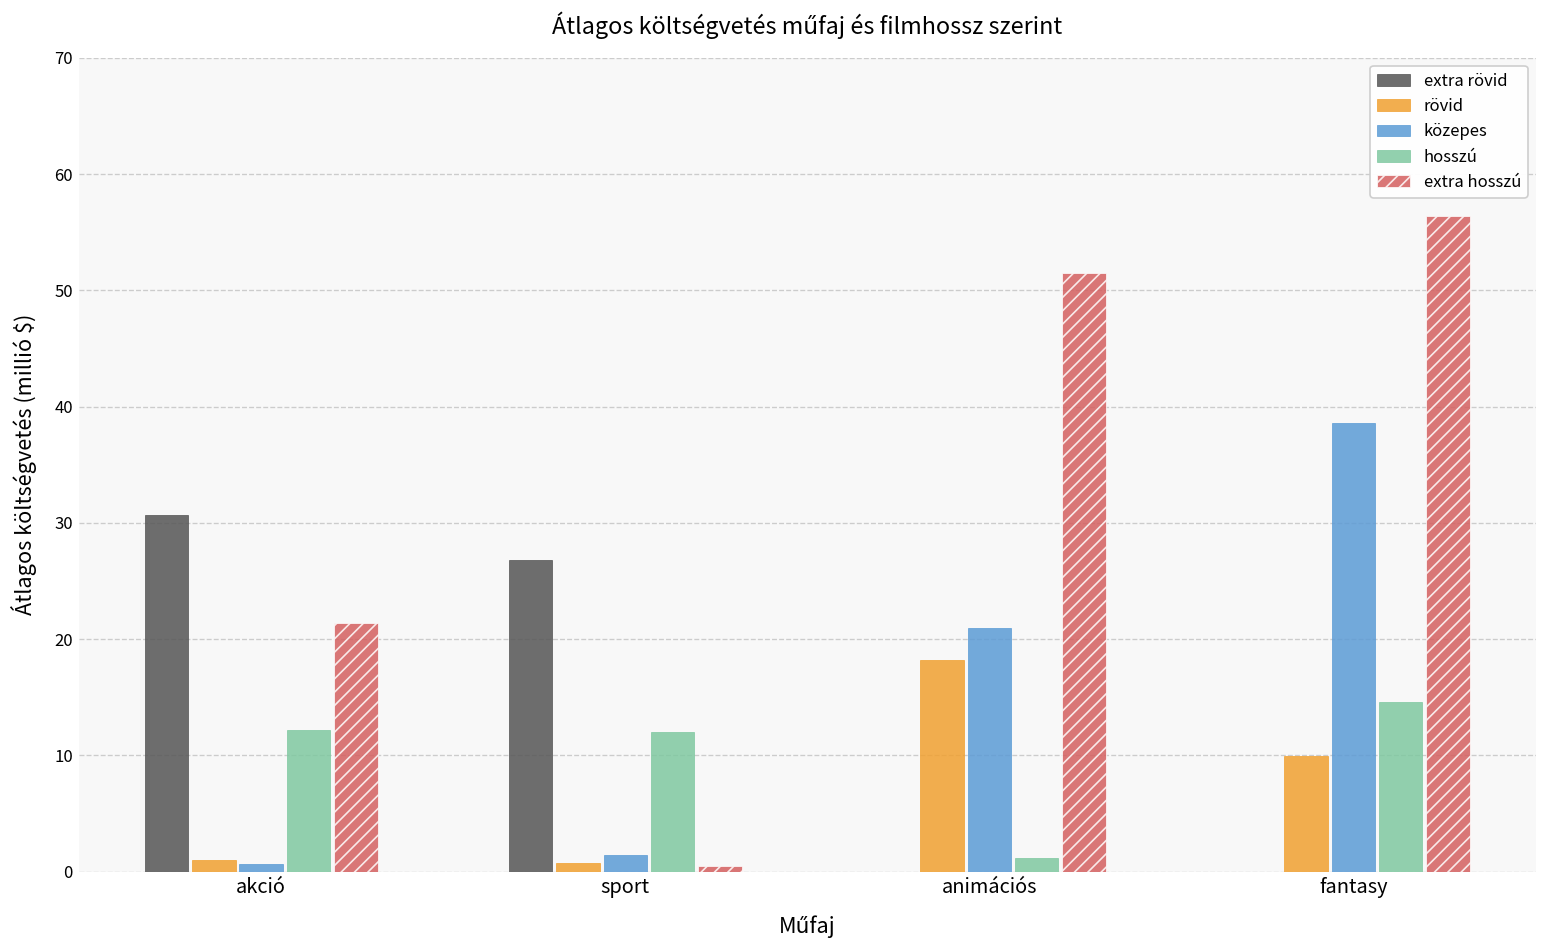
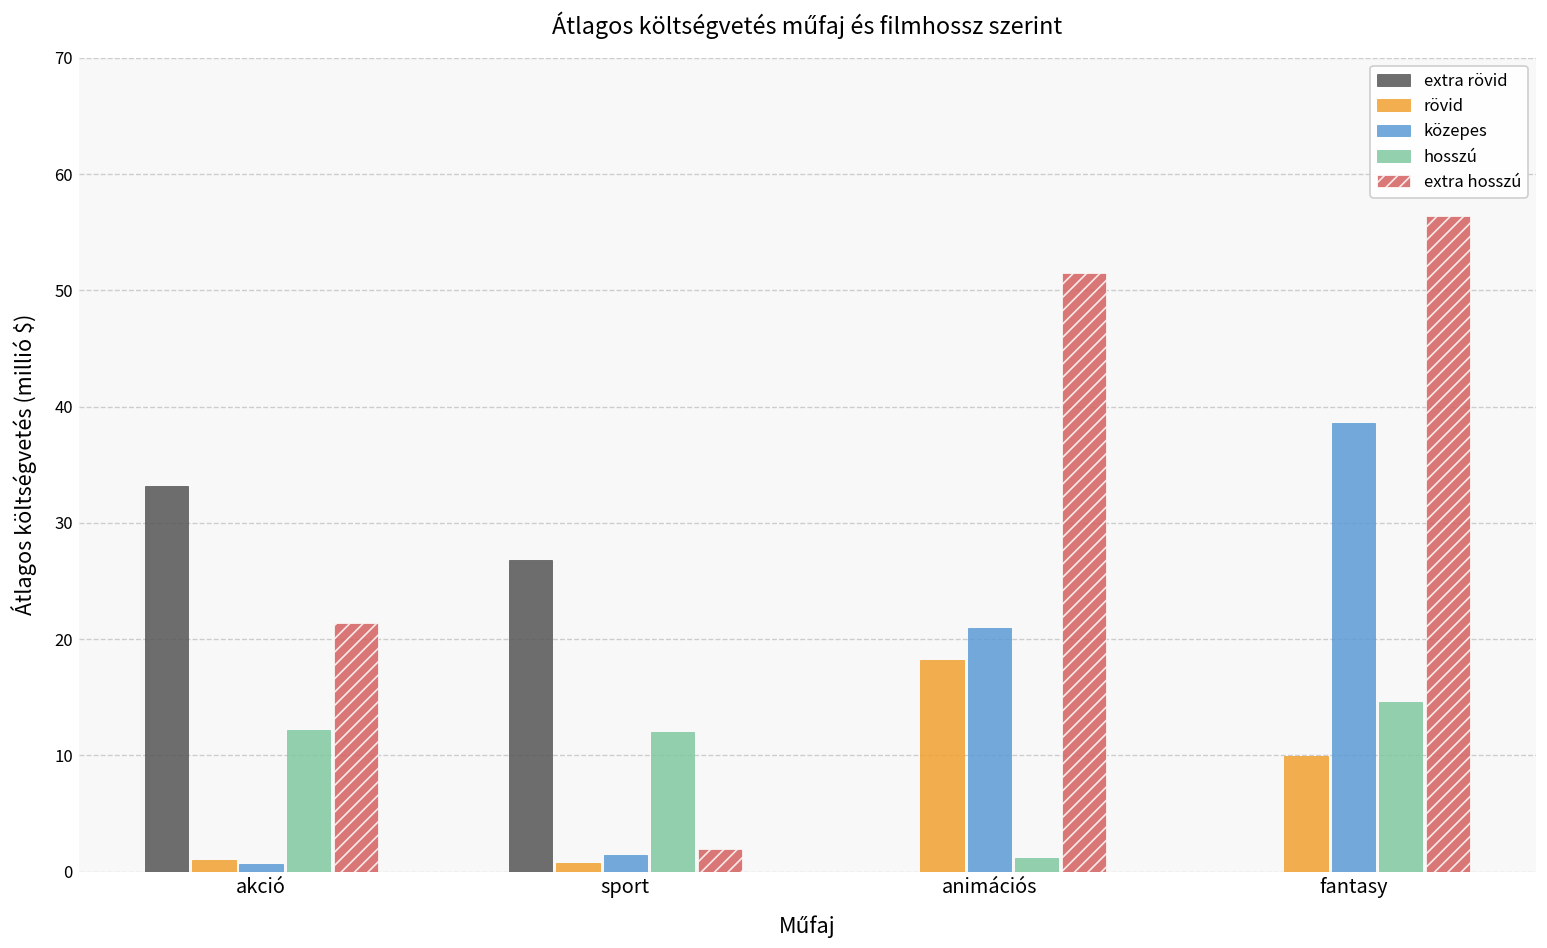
  {
    "extra rövid": {
-     "akció": 31,
+     "akció": 33,
      "sport": 27,
      "animációs": 0,
      "fantasy": 0
    },
    "rövid": {
      "akció": 1,
      "sport": 1,
      "animációs": 18,
      "fantasy": 10
    },
    "közepes": {
      "akció": 1,
      "sport": 1,
      "animációs": 21,
      "fantasy": 39
    },
    "hosszú": {
      "akció": 12,
      "sport": 12,
      "animációs": 1,
      "fantasy": 15
    },
    "extra hosszú": {
      "akció": 21,
-     "sport": 0,
+     "sport": 2,
      "animációs": 51,
      "fantasy": 56
    }
  }
